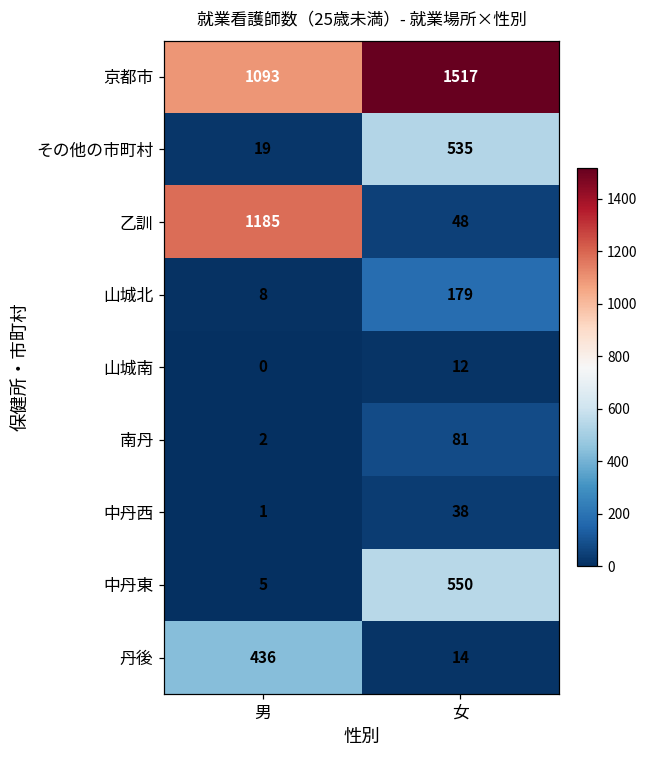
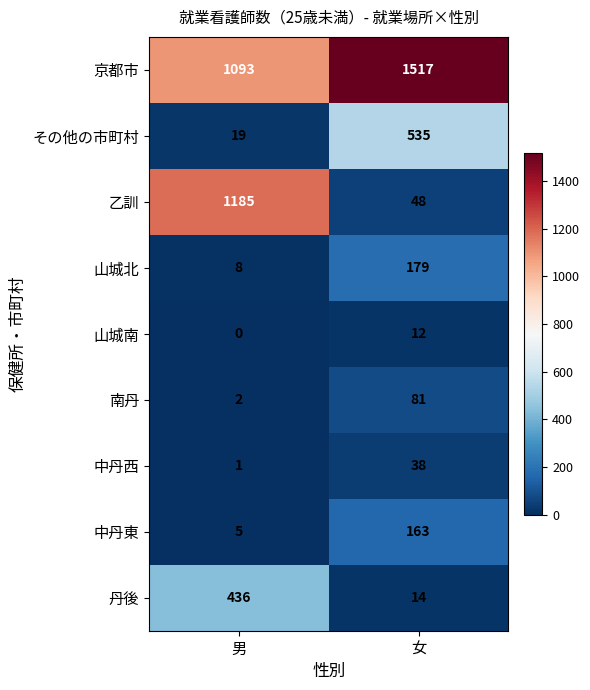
  {
    "京都市": {
      "男": 1093,
      "女": 1517
    },
    "その他の市町村": {
      "男": 19,
      "女": 535
    },
    "乙訓": {
      "男": 1185,
      "女": 48
    },
    "山城北": {
      "男": 8,
      "女": 179
    },
    "山城南": {
      "男": 0,
      "女": 12
    },
    "南丹": {
      "男": 2,
      "女": 81
    },
    "中丹西": {
      "男": 1,
      "女": 38
    },
    "中丹東": {
      "男": 5,
-     "女": 550
+     "女": 163
    },
    "丹後": {
      "男": 436,
      "女": 14
    }
  }
